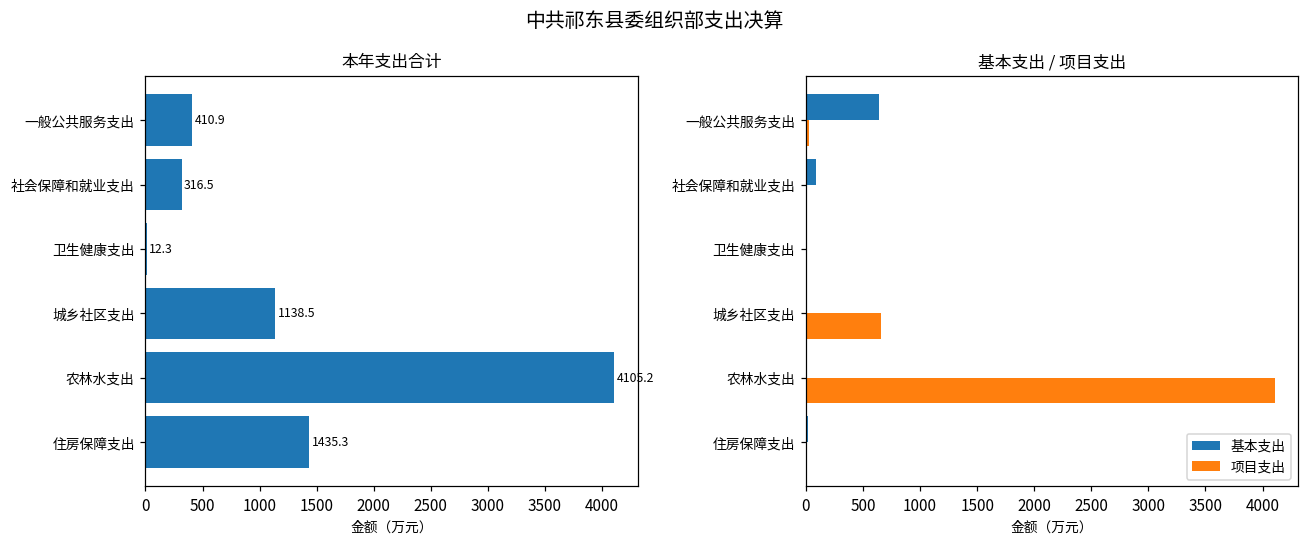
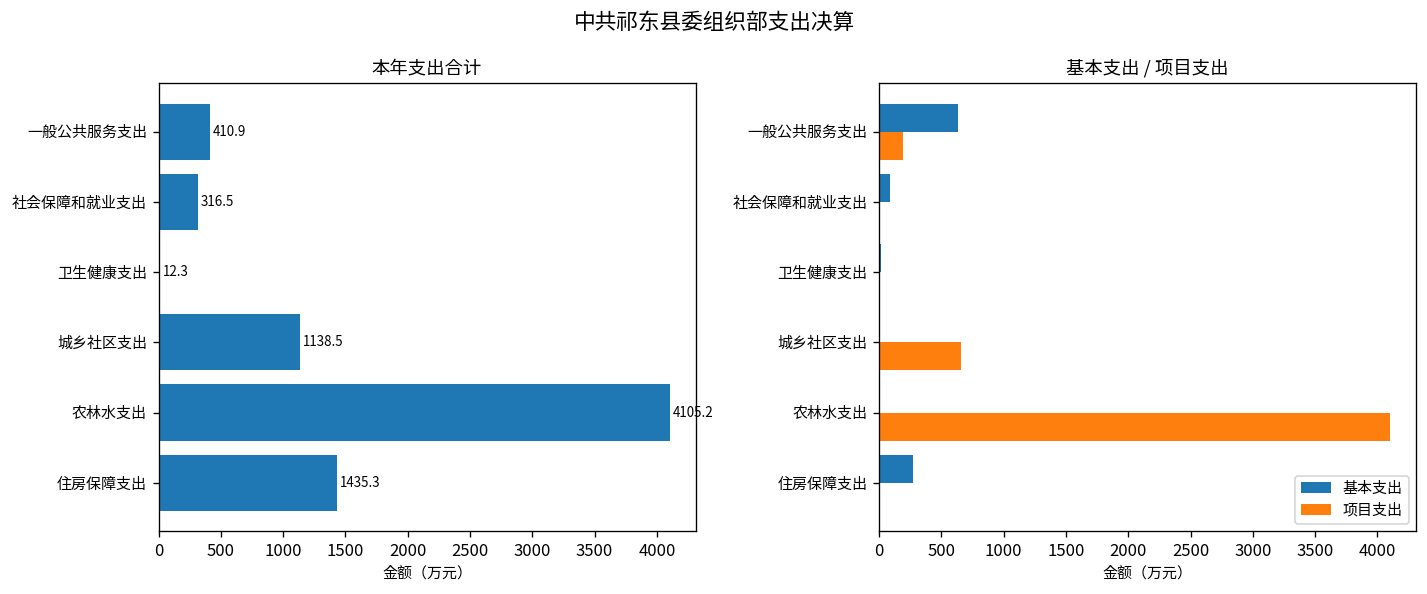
  {
    "本年支出合计": {
      "一般公共服务支出": 410.9,
      "社会保障和就业支出": 316.5,
      "卫生健康支出": 12.3,
      "城乡社区支出": 1138.5,
      "农林水支出": 4105.2,
      "住房保障支出": 1435.3
    },
    "基本支出 / 项目支出": {
      "基本支出": {
        "一般公共服务支出": 640,
        "社会保障和就业支出": 90,
        "城乡社区支出": 0,
        "农林水支出": 0,
-       "住房保障支出": 20
+       "住房保障支出": 270
      },
      "项目支出": {
-       "一般公共服务支出": 30,
+       "一般公共服务支出": 190,
        "社会保障和就业支出": 0,
        "卫生健康支出": 0,
        "城乡社区支出": 660,
        "农林水支出": 4110,
        "住房保障支出": 0
      }
    }
  }
